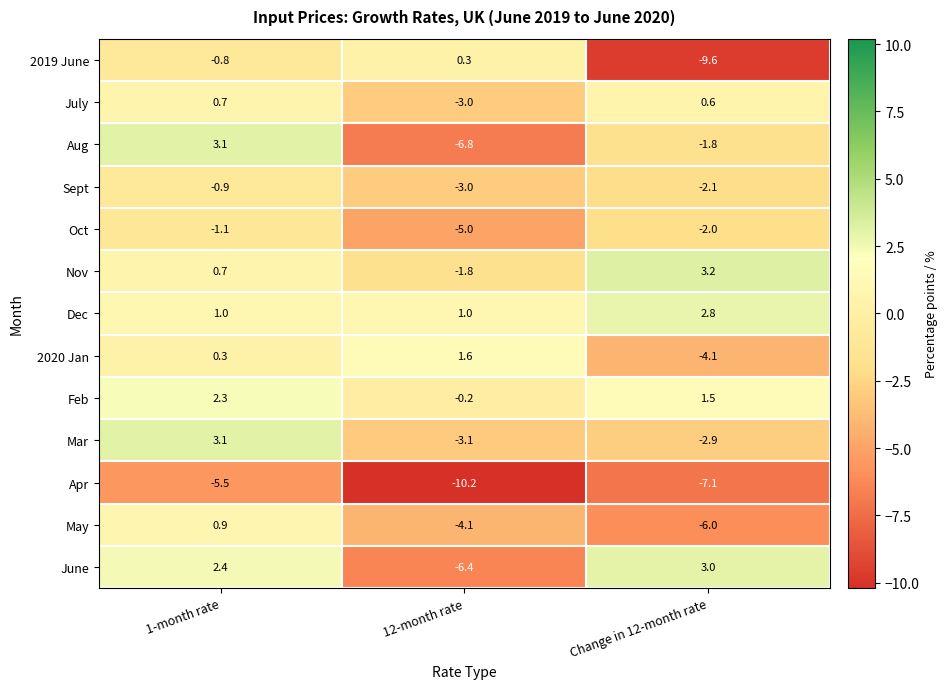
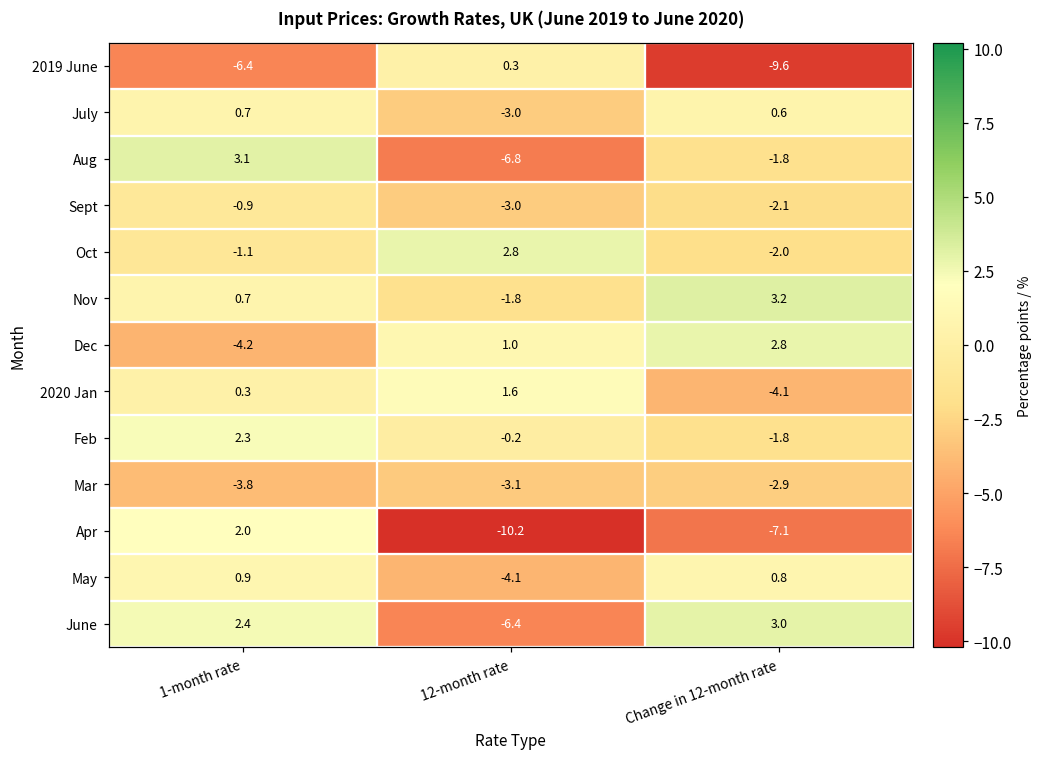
  {
    "2019 June": {
-     "1-month rate": -0.8,
+     "1-month rate": -6.4,
      "12-month rate": 0.3,
      "Change in 12-month rate": -9.6
    },
    "July": {
      "1-month rate": 0.7,
      "12-month rate": -3.0,
      "Change in 12-month rate": 0.6
    },
    "Aug": {
      "1-month rate": 3.1,
      "12-month rate": -6.8,
      "Change in 12-month rate": -1.8
    },
    "Sept": {
      "1-month rate": -0.9,
      "12-month rate": -3.0,
      "Change in 12-month rate": -2.1
    },
    "Oct": {
      "1-month rate": -1.1,
-     "12-month rate": -5.0,
+     "12-month rate": 2.8,
      "Change in 12-month rate": -2.0
    },
    "Nov": {
      "1-month rate": 0.7,
      "12-month rate": -1.8,
      "Change in 12-month rate": 3.2
    },
    "Dec": {
-     "1-month rate": 1.0,
+     "1-month rate": -4.2,
      "12-month rate": 1.0,
      "Change in 12-month rate": 2.8
    },
    "2020 Jan": {
      "1-month rate": 0.3,
      "12-month rate": 1.6,
      "Change in 12-month rate": -4.1
    },
    "Feb": {
      "1-month rate": 2.3,
      "12-month rate": -0.2,
-     "Change in 12-month rate": 1.5
+     "Change in 12-month rate": -1.8
    },
    "Mar": {
-     "1-month rate": 3.1,
+     "1-month rate": -3.8,
      "12-month rate": -3.1,
      "Change in 12-month rate": -2.9
    },
    "Apr": {
-     "1-month rate": -5.5,
+     "1-month rate": 2.0,
      "12-month rate": -10.2,
      "Change in 12-month rate": -7.1
    },
    "May": {
      "1-month rate": 0.9,
      "12-month rate": -4.1,
-     "Change in 12-month rate": -6.0
+     "Change in 12-month rate": 0.8
    },
    "June": {
      "1-month rate": 2.4,
      "12-month rate": -6.4,
      "Change in 12-month rate": 3.0
    }
  }
